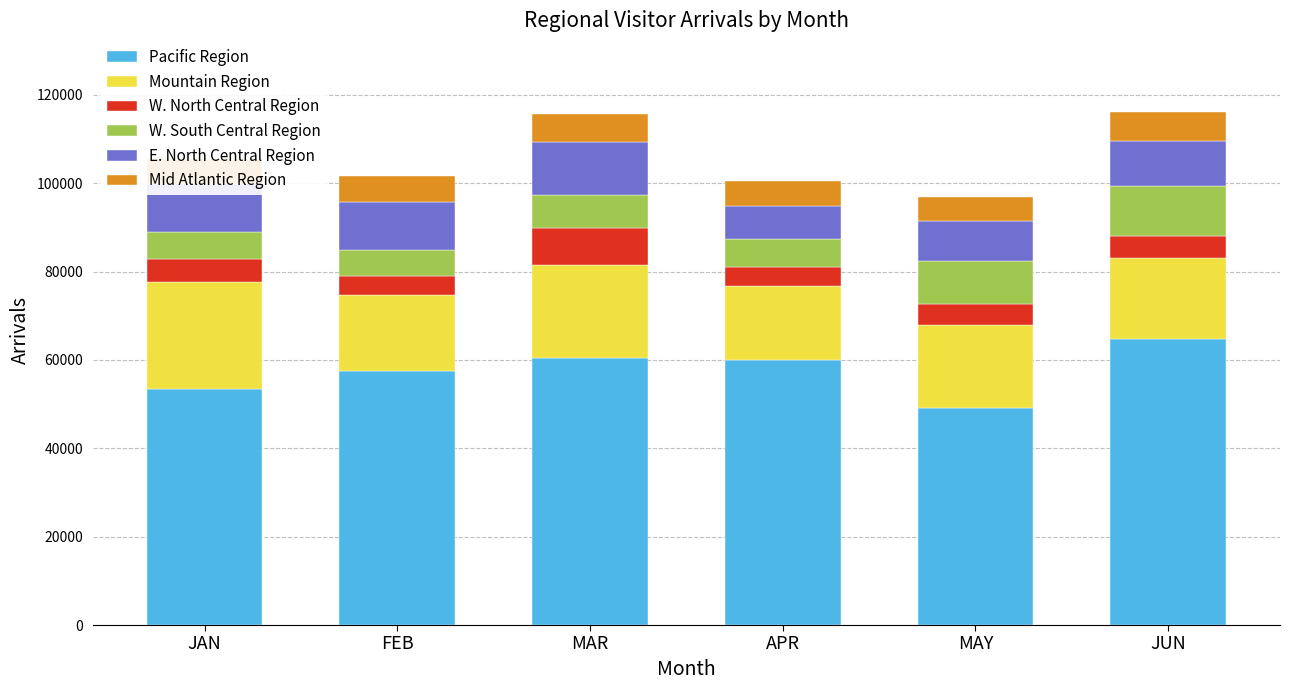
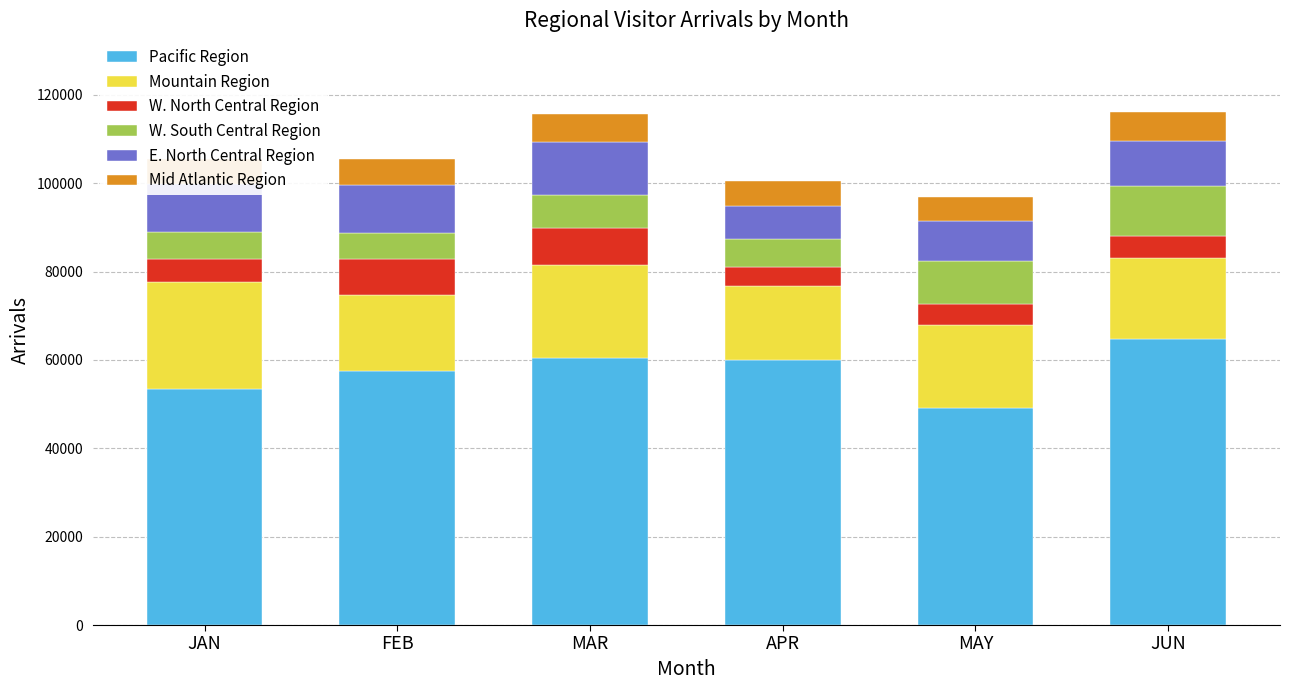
  {
    "Pacific Region": {
      "JAN": 53000,
      "FEB": 58000,
      "MAR": 61000,
      "APR": 60000,
      "MAY": 49000,
      "JUN": 65000
    },
    "Mountain Region": {
      "JAN": 24000,
      "FEB": 17000,
      "MAR": 21000,
      "APR": 17000,
      "MAY": 19000,
      "JUN": 18000
    },
    "W. North Central Region": {
      "JAN": 5000,
-     "FEB": 4000,
+     "FEB": 8000,
      "MAR": 8000,
      "APR": 4000,
      "MAY": 5000,
      "JUN": 5000
    },
    "W. South Central Region": {
      "JAN": 6000,
      "FEB": 6000,
      "MAR": 8000,
      "APR": 6000,
      "MAY": 10000,
      "JUN": 11000
    },
    "E. North Central Region": {
      "FEB": 11000,
      "MAR": 12000,
      "APR": 7000,
      "MAY": 9000,
      "JUN": 10000
    },
    "Mid Atlantic Region": {
      "FEB": 6000,
      "MAR": 6000,
      "APR": 6000,
      "MAY": 6000,
      "JUN": 6000
    }
  }
